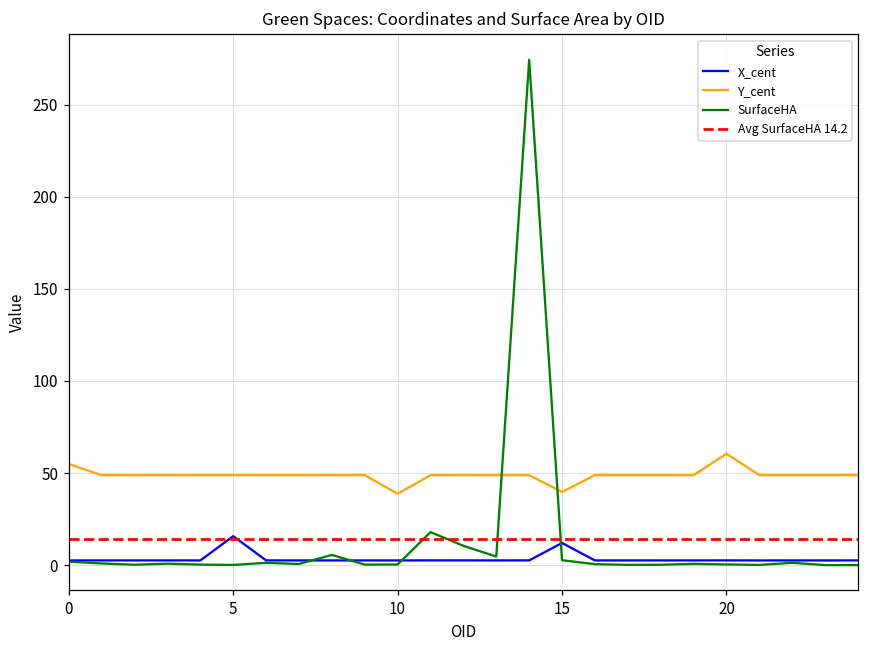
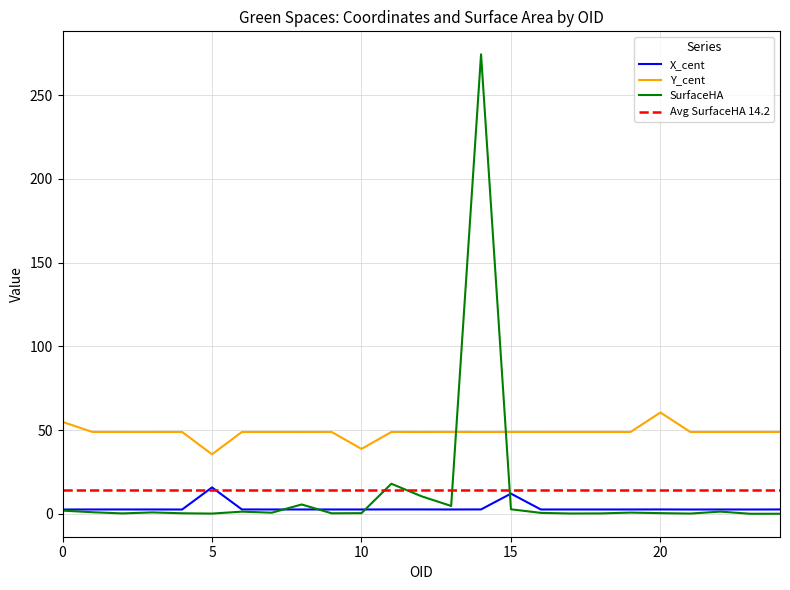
  {
    "X_cent": {
      "5": 16,
      "10": 3,
      "15": 12,
      "20": 3
    },
    "Y_cent": {
      "0": 55,
-     "5": 49,
+     "5": 36,
      "10": 39,
-     "15": 40,
+     "15": 49,
      "20": 60
    },
    "SurfaceHA": {
      "5": 0,
      "10": 0,
      "15": 3,
      "20": 0
    }
  }
